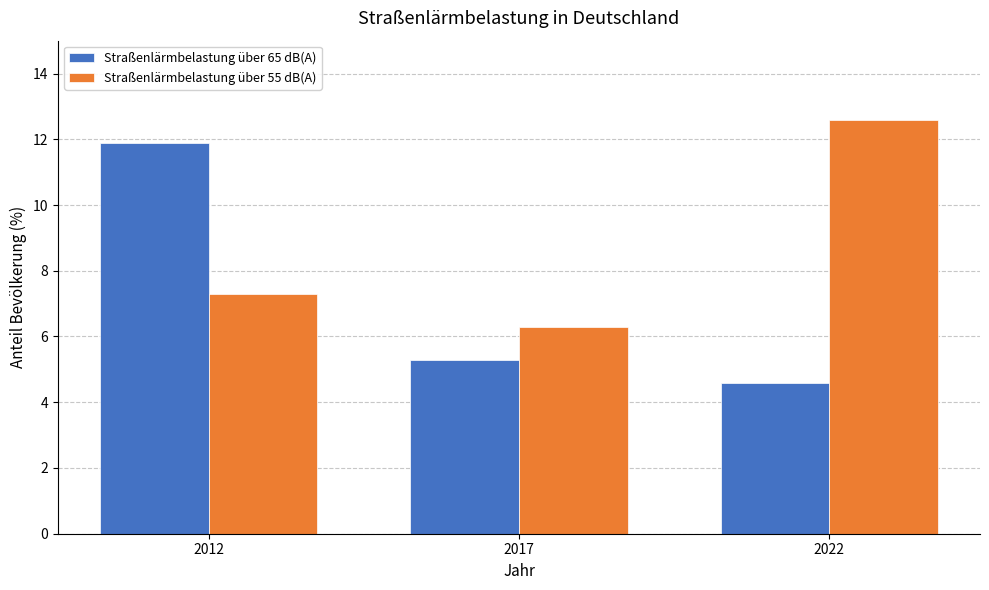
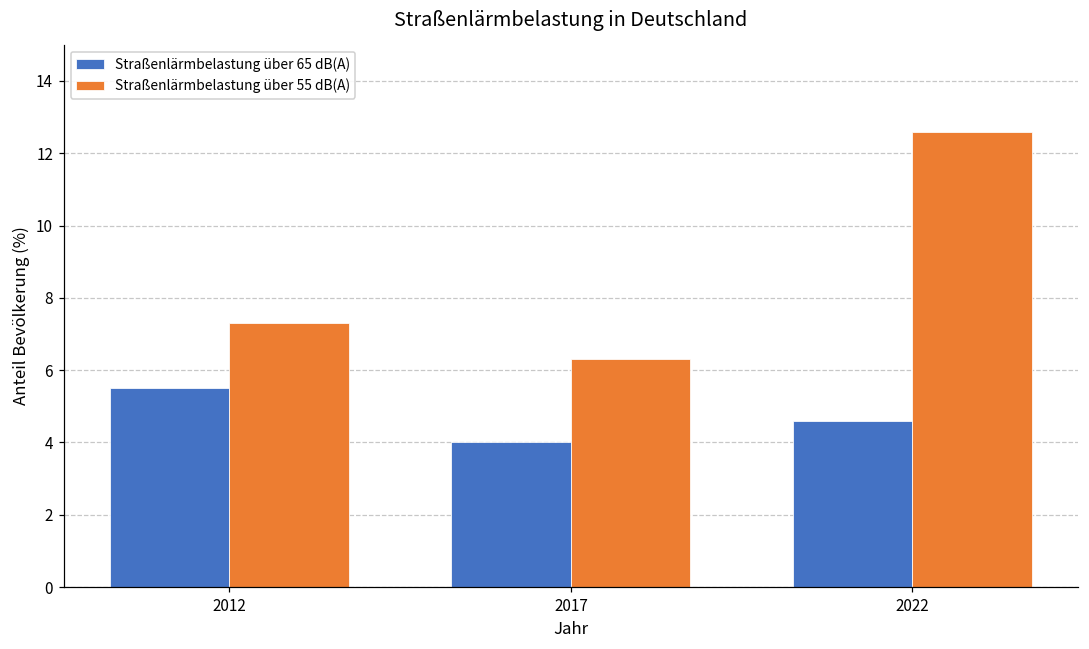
  {
    "Straßenlärmbelastung über 65 dB(A)": {
-     "2012": 11.9,
-     "2017": 5.3,
+     "2012": 5.5,
+     "2017": 4.0,
      "2022": 4.6
    },
    "Straßenlärmbelastung über 55 dB(A)": {
      "2012": 7.3,
      "2017": 6.3,
      "2022": 12.6
    }
  }
